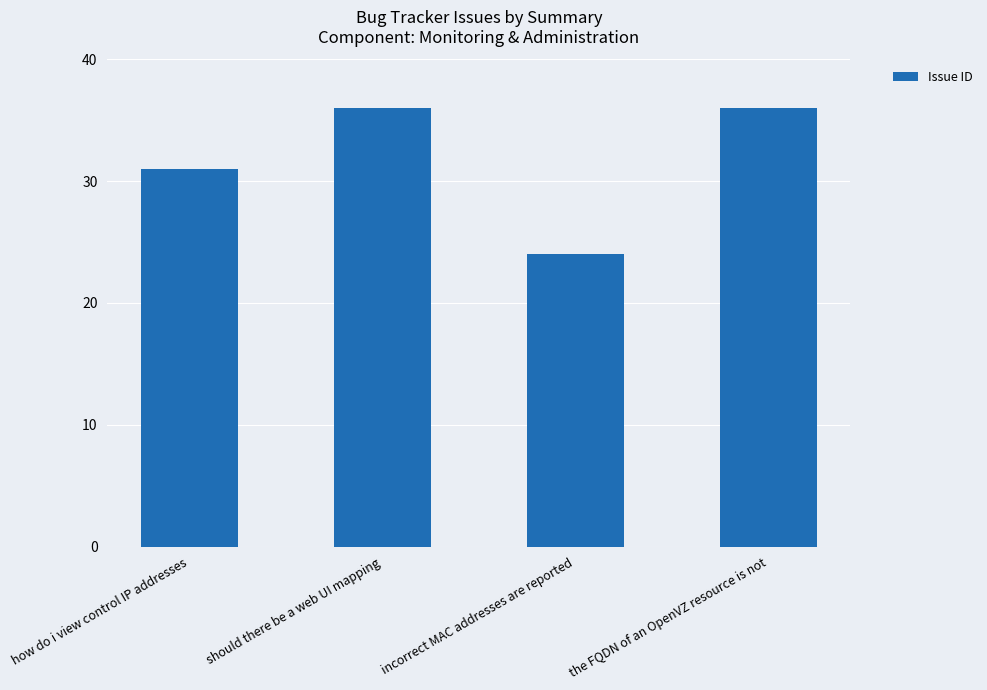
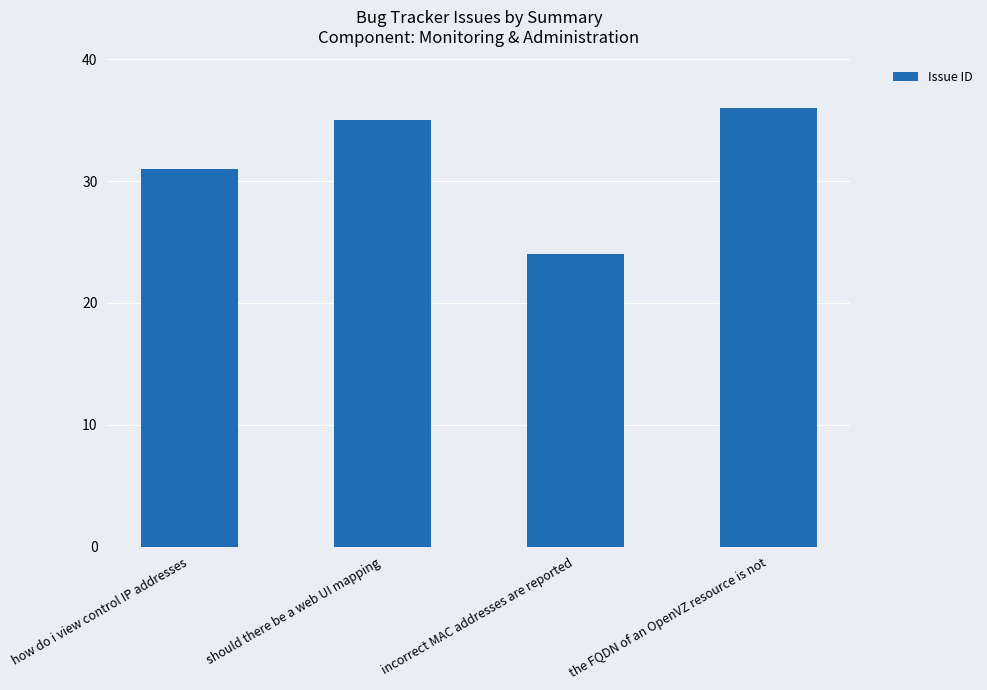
  {
    "how do i view control IP addresses": 31,
-   "should there be a web UI mapping": 36,
+   "should there be a web UI mapping": 35,
    "incorrect MAC addresses are reported": 24,
    "the FQDN of an OpenVZ resource is not": 36
  }
